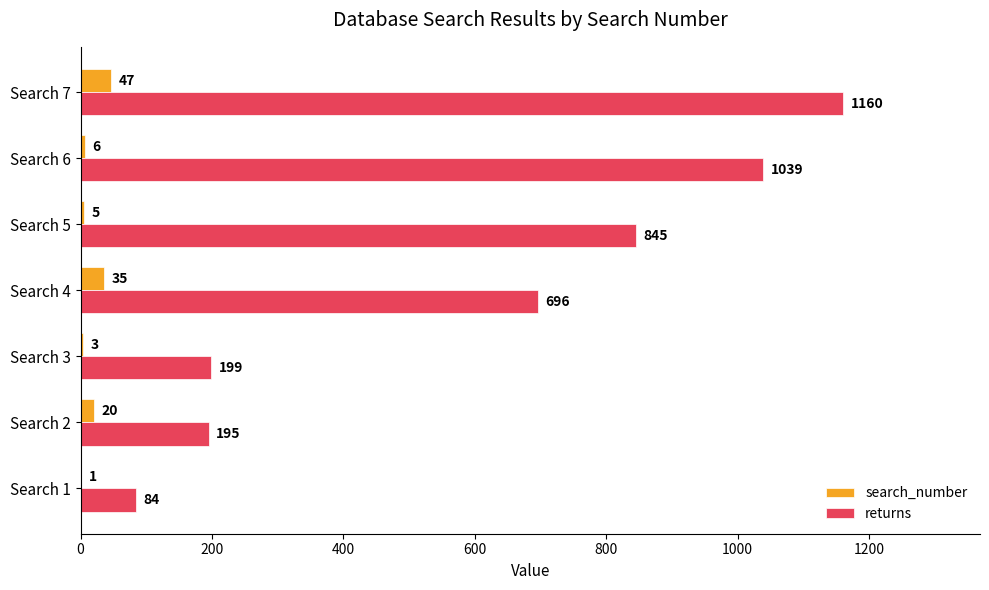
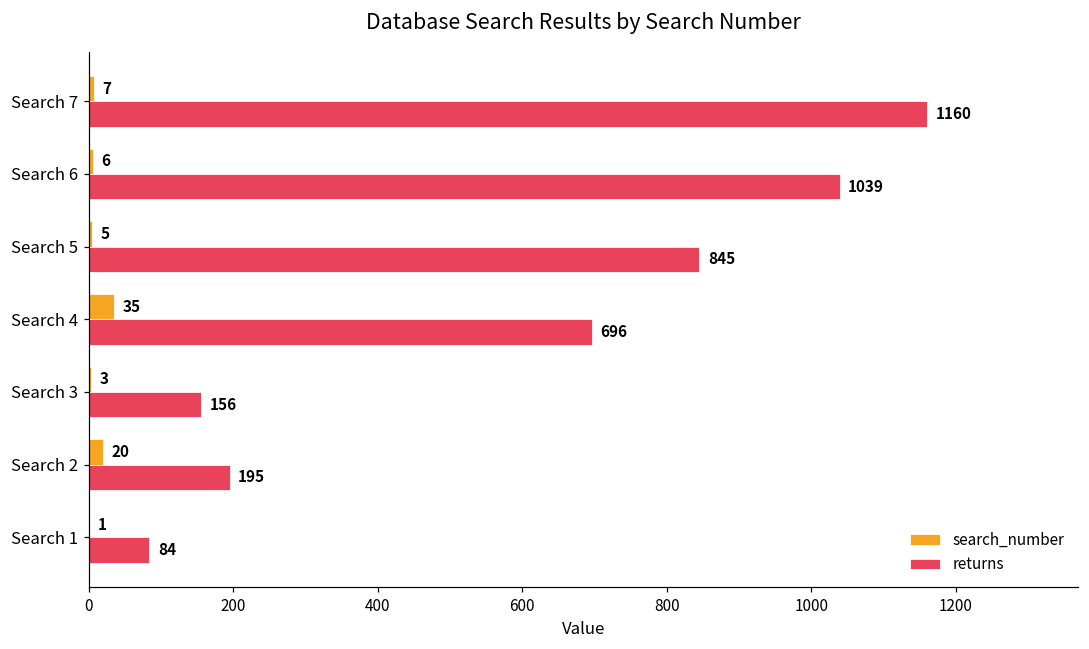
  {
    "search_number": {
-     "Search 7": 47,
+     "Search 7": 7,
      "Search 6": 6,
      "Search 5": 5,
      "Search 4": 35,
      "Search 3": 3,
      "Search 2": 20,
      "Search 1": 1
    },
    "returns": {
      "Search 7": 1160,
      "Search 6": 1039,
      "Search 5": 845,
      "Search 4": 696,
-     "Search 3": 199,
+     "Search 3": 156,
      "Search 2": 195,
      "Search 1": 84
    }
  }
